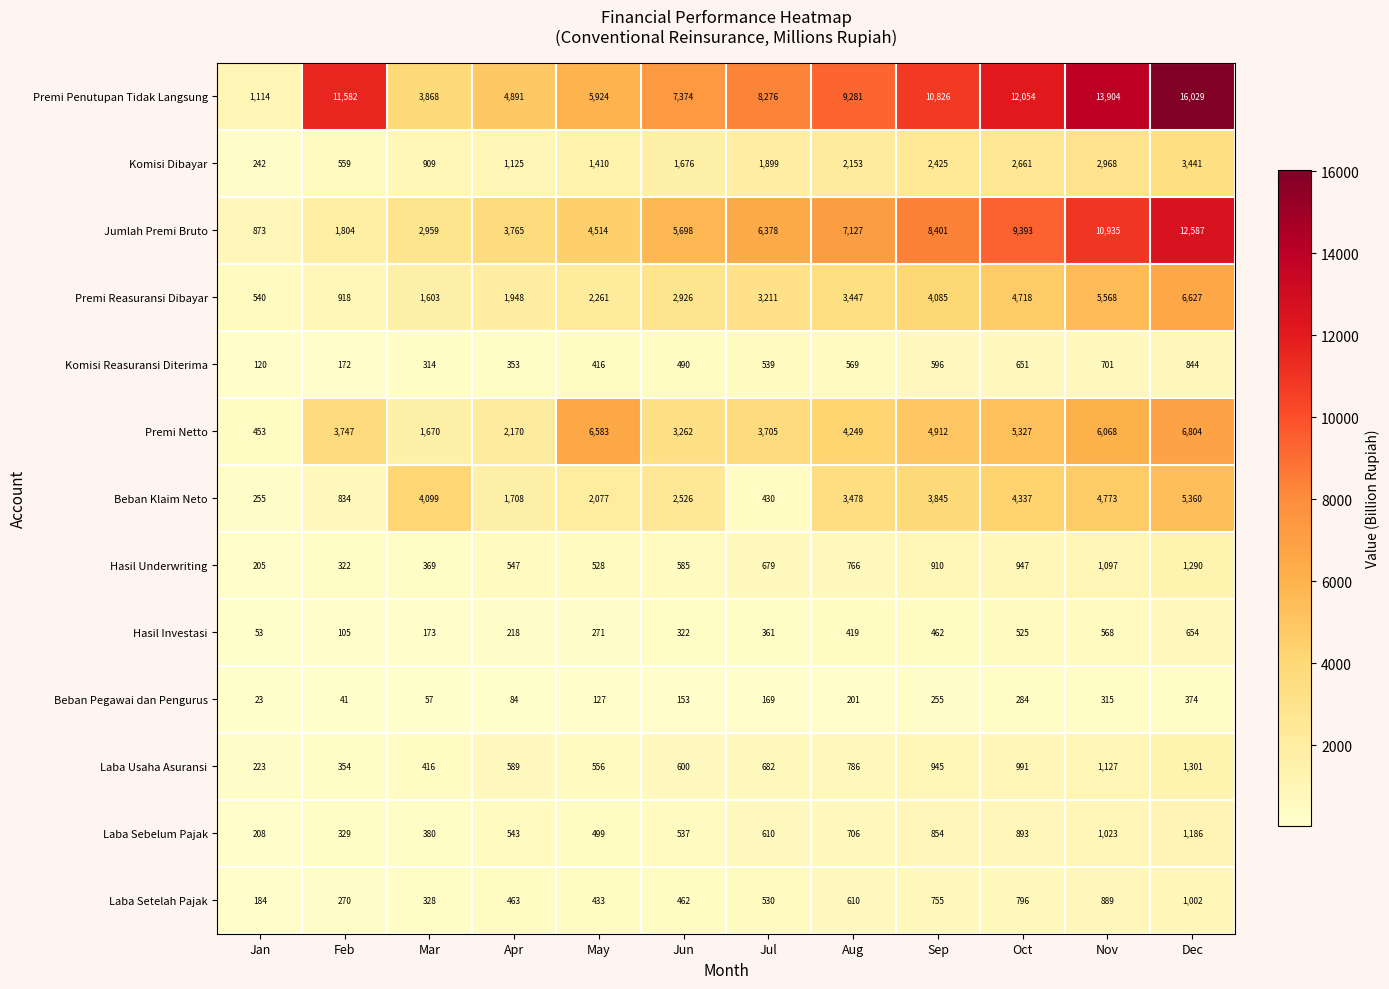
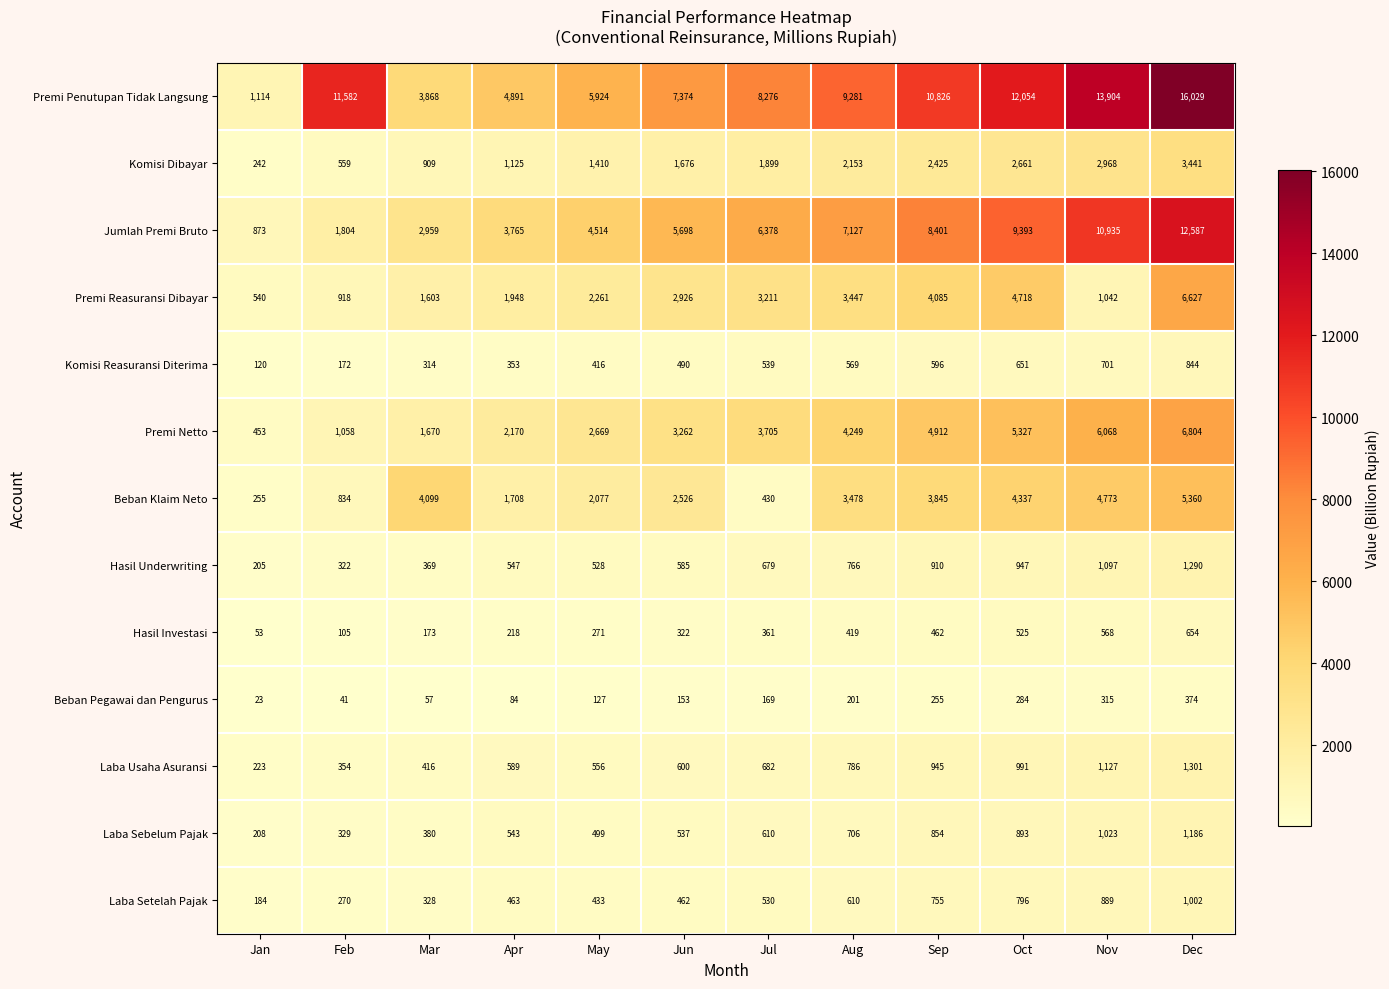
  {
    "Premi Penutupan Tidak Langsung": {
      "Jan": "1,114",
      "Feb": "11,582",
      "Mar": "3,868",
      "Apr": "4,891",
      "May": "5,924",
      "Jun": "7,374",
      "Jul": "8,276",
      "Aug": "9,281",
      "Sep": "10,826",
      "Oct": "12,054",
      "Nov": "13,904",
      "Dec": "16,029"
    },
    "Komisi Dibayar": {
      "Jan": "242",
      "Feb": "559",
      "Mar": "909",
      "Apr": "1,125",
      "May": "1,410",
      "Jun": "1,676",
      "Jul": "1,899",
      "Aug": "2,153",
      "Sep": "2,425",
      "Oct": "2,661",
      "Nov": "2,968",
      "Dec": "3,441"
    },
    "Jumlah Premi Bruto": {
      "Jan": "873",
      "Feb": "1,804",
      "Mar": "2,959",
      "Apr": "3,765",
      "May": "4,514",
      "Jun": "5,698",
      "Jul": "6,378",
      "Aug": "7,127",
      "Sep": "8,401",
      "Oct": "9,393",
      "Nov": "10,935",
      "Dec": "12,587"
    },
    "Premi Reasuransi Dibayar": {
      "Jan": "540",
      "Feb": "918",
      "Mar": "1,603",
      "Apr": "1,948",
      "May": "2,261",
      "Jun": "2,926",
      "Jul": "3,211",
      "Aug": "3,447",
      "Sep": "4,085",
      "Oct": "4,718",
-     "Nov": "5,568",
+     "Nov": "1,042",
      "Dec": "6,627"
    },
    "Komisi Reasuransi Diterima": {
      "Jan": "120",
      "Feb": "172",
      "Mar": "314",
      "Apr": "353",
      "May": "416",
      "Jun": "490",
      "Jul": "539",
      "Aug": "569",
      "Sep": "596",
      "Oct": "651",
      "Nov": "701",
      "Dec": "844"
    },
    "Premi Netto": {
      "Jan": "453",
-     "Feb": "3,747",
+     "Feb": "1,058",
      "Mar": "1,670",
      "Apr": "2,170",
-     "May": "6,583",
+     "May": "2,669",
      "Jun": "3,262",
      "Jul": "3,705",
      "Aug": "4,249",
      "Sep": "4,912",
      "Oct": "5,327",
      "Nov": "6,068",
      "Dec": "6,804"
    },
    "Beban Klaim Neto": {
      "Jan": "255",
      "Feb": "834",
      "Mar": "4,099",
      "Apr": "1,708",
      "May": "2,077",
      "Jun": "2,526",
      "Jul": "430",
      "Aug": "3,478",
      "Sep": "3,845",
      "Oct": "4,337",
      "Nov": "4,773",
      "Dec": "5,360"
    },
    "Hasil Underwriting": {
      "Jan": "205",
      "Feb": "322",
      "Mar": "369",
      "Apr": "547",
      "May": "528",
      "Jun": "585",
      "Jul": "679",
      "Aug": "766",
      "Sep": "910",
      "Oct": "947",
      "Nov": "1,097",
      "Dec": "1,290"
    },
    "Hasil Investasi": {
      "Jan": "53",
      "Feb": "105",
      "Mar": "173",
      "Apr": "218",
      "May": "271",
      "Jun": "322",
      "Jul": "361",
      "Aug": "419",
      "Sep": "462",
      "Oct": "525",
      "Nov": "568",
      "Dec": "654"
    },
    "Beban Pegawai dan Pengurus": {
      "Jan": "23",
      "Feb": "41",
      "Mar": "57",
      "Apr": "84",
      "May": "127",
      "Jun": "153",
      "Jul": "169",
      "Aug": "201",
      "Sep": "255",
      "Oct": "284",
      "Nov": "315",
      "Dec": "374"
    },
    "Laba Usaha Asuransi": {
      "Jan": "223",
      "Feb": "354",
      "Mar": "416",
      "Apr": "589",
      "May": "556",
      "Jun": "600",
      "Jul": "682",
      "Aug": "786",
      "Sep": "945",
      "Oct": "991",
      "Nov": "1,127",
      "Dec": "1,301"
    },
    "Laba Sebelum Pajak": {
      "Jan": "208",
      "Feb": "329",
      "Mar": "380",
      "Apr": "543",
      "May": "499",
      "Jun": "537",
      "Jul": "610",
      "Aug": "706",
      "Sep": "854",
      "Oct": "893",
      "Nov": "1,023",
      "Dec": "1,186"
    },
    "Laba Setelah Pajak": {
      "Jan": "184",
      "Feb": "270",
      "Mar": "328",
      "Apr": "463",
      "May": "433",
      "Jun": "462",
      "Jul": "530",
      "Aug": "610",
      "Sep": "755",
      "Oct": "796",
      "Nov": "889",
      "Dec": "1,002"
    }
  }
